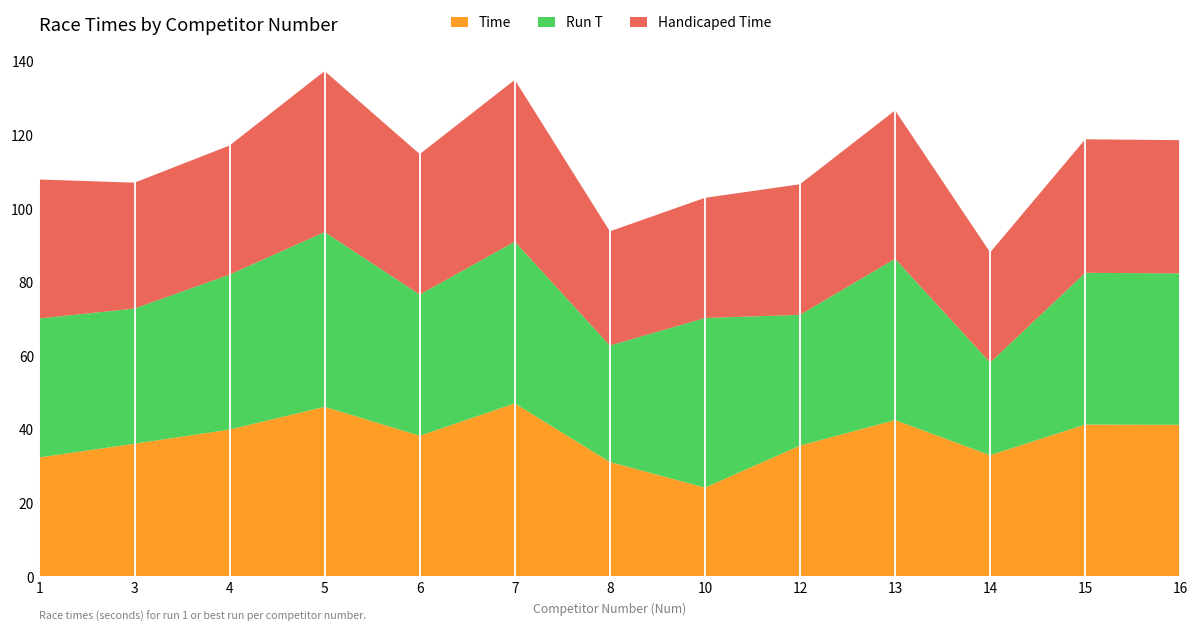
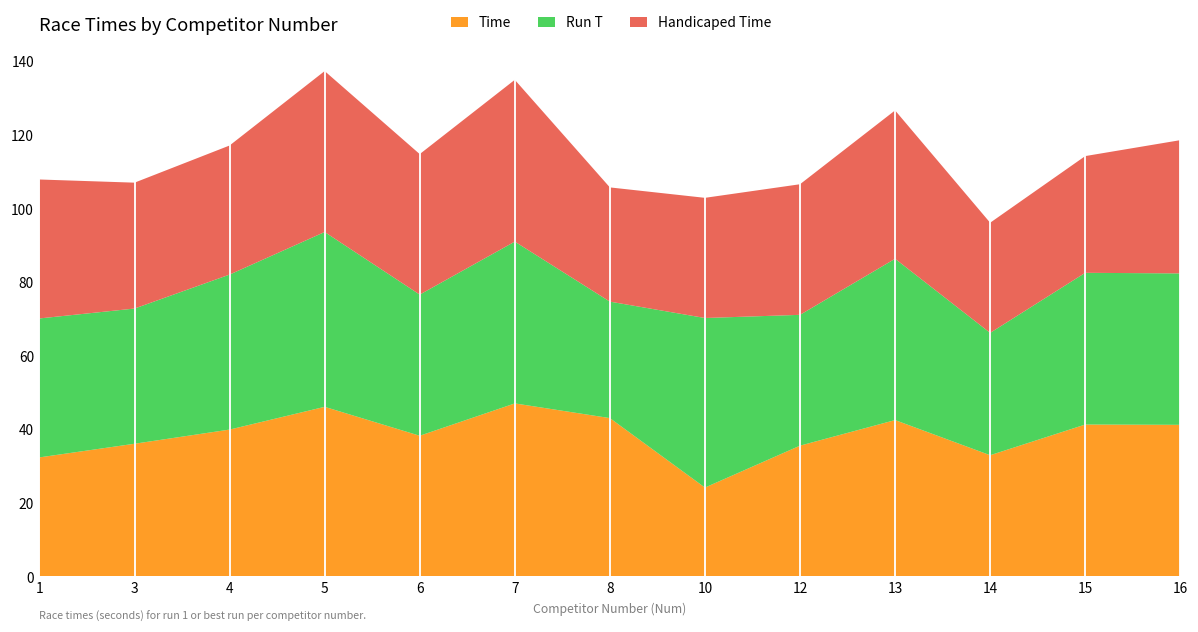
  {
    "Time": {
      "1": 32,
      "3": 36,
      "4": 40,
      "5": 46,
      "6": 38,
      "7": 47,
-     "8": 31,
+     "8": 43,
      "10": 24,
      "12": 35,
      "13": 42,
      "14": 33,
      "15": 41,
      "16": 41
    },
    "Run T": {
      "1": 38,
      "3": 37,
      "4": 42,
      "5": 48,
      "6": 38,
      "7": 44,
      "8": 32,
      "10": 46,
      "12": 36,
      "13": 44,
-     "14": 25,
+     "14": 33,
      "15": 41,
      "16": 41
    },
    "Handicaped Time": {
      "1": 38,
      "3": 34,
      "4": 35,
      "5": 44,
      "6": 38,
      "7": 44,
      "8": 31,
      "10": 33,
      "12": 35,
      "13": 40,
      "14": 30,
-     "15": 36,
+     "15": 32,
      "16": 36
    }
  }
